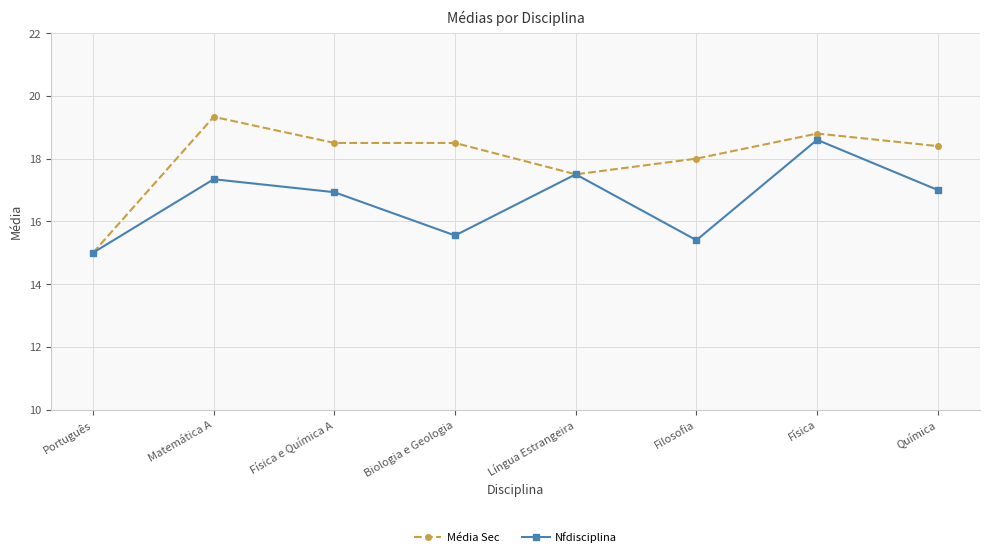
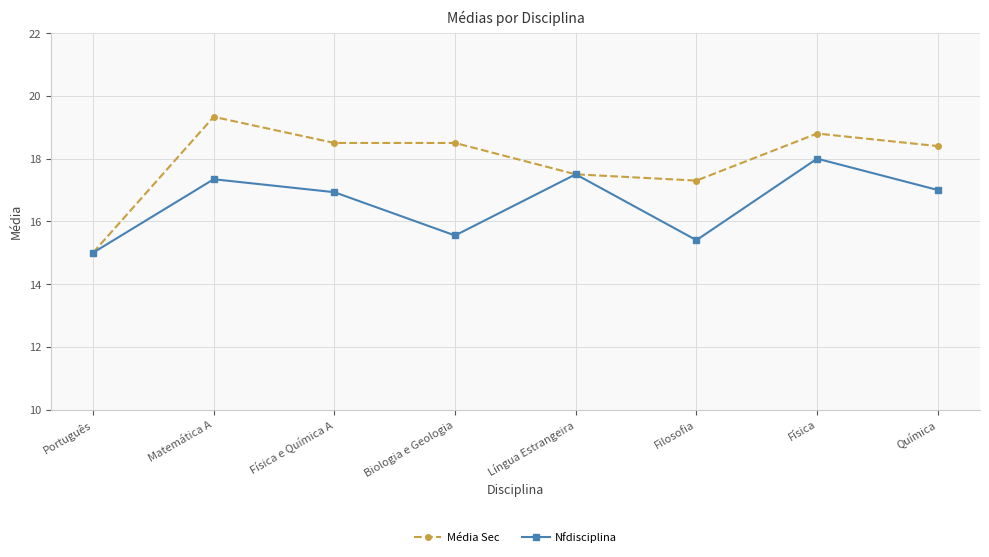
  {
    "Média Sec": {
      "Matemática A": 19.3,
      "Física e Química A": 18.5,
      "Biologia e Geologia": 18.5,
-     "Filosofia": 18.0,
+     "Filosofia": 17.3,
      "Física": 18.8,
      "Química": 18.4
    },
    "Nfdisciplina": {
      "Matemática A": 17.3,
      "Física e Química A": 16.9,
      "Biologia e Geologia": 15.5,
      "Filosofia": 15.4,
-     "Física": 18.6,
+     "Física": 18.0,
      "Química": 17.0
    }
  }
